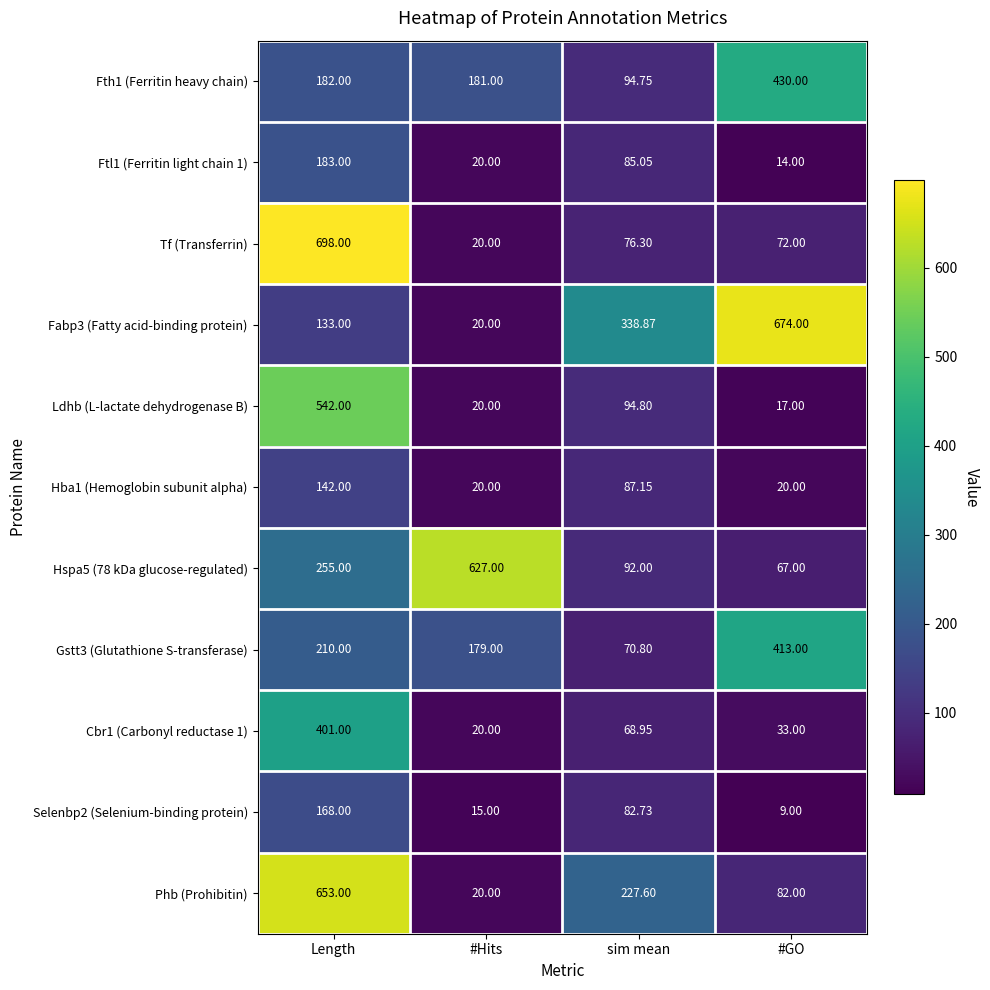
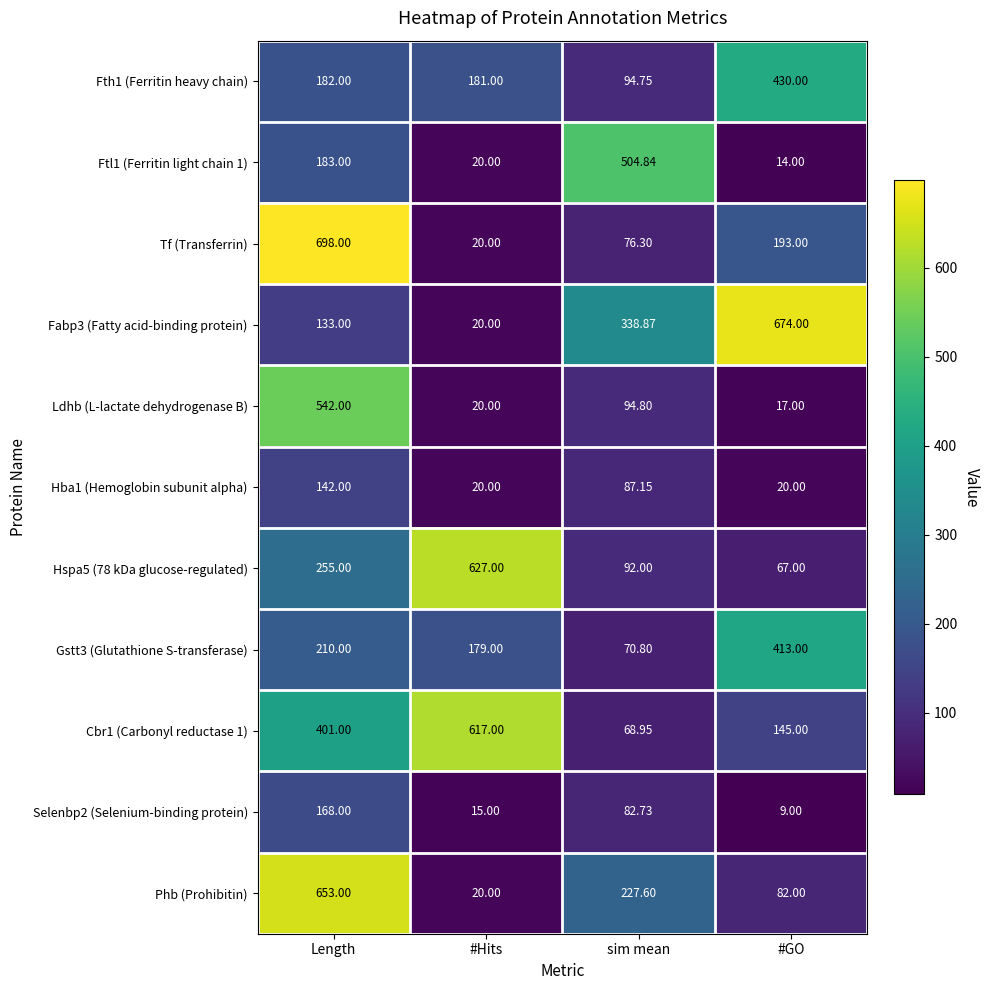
  {
    "Fth1 (Ferritin heavy chain)": {
      "Length": 182.00,
      "#Hits": 181.00,
      "sim mean": 94.75,
      "#GO": 430.00
    },
    "Ftl1 (Ferritin light chain 1)": {
      "Length": 183.00,
      "#Hits": 20.00,
-     "sim mean": 85.05,
+     "sim mean": 504.84,
      "#GO": 14.00
    },
    "Tf (Transferrin)": {
      "Length": 698.00,
      "#Hits": 20.00,
      "sim mean": 76.30,
-     "#GO": 72.00
+     "#GO": 193.00
    },
    "Fabp3 (Fatty acid-binding protein)": {
      "Length": 133.00,
      "#Hits": 20.00,
      "sim mean": 338.87,
      "#GO": 674.00
    },
    "Ldhb (L-lactate dehydrogenase B)": {
      "Length": 542.00,
      "#Hits": 20.00,
      "sim mean": 94.80,
      "#GO": 17.00
    },
    "Hba1 (Hemoglobin subunit alpha)": {
      "Length": 142.00,
      "#Hits": 20.00,
      "sim mean": 87.15,
      "#GO": 20.00
    },
    "Hspa5 (78 kDa glucose-regulated)": {
      "Length": 255.00,
      "#Hits": 627.00,
      "sim mean": 92.00,
      "#GO": 67.00
    },
    "Gstt3 (Glutathione S-transferase)": {
      "Length": 210.00,
      "#Hits": 179.00,
      "sim mean": 70.80,
      "#GO": 413.00
    },
    "Cbr1 (Carbonyl reductase 1)": {
      "Length": 401.00,
-     "#Hits": 20.00,
+     "#Hits": 617.00,
      "sim mean": 68.95,
-     "#GO": 33.00
+     "#GO": 145.00
    },
    "Selenbp2 (Selenium-binding protein)": {
      "Length": 168.00,
      "#Hits": 15.00,
      "sim mean": 82.73,
      "#GO": 9.00
    },
    "Phb (Prohibitin)": {
      "Length": 653.00,
      "#Hits": 20.00,
      "sim mean": 227.60,
      "#GO": 82.00
    }
  }
